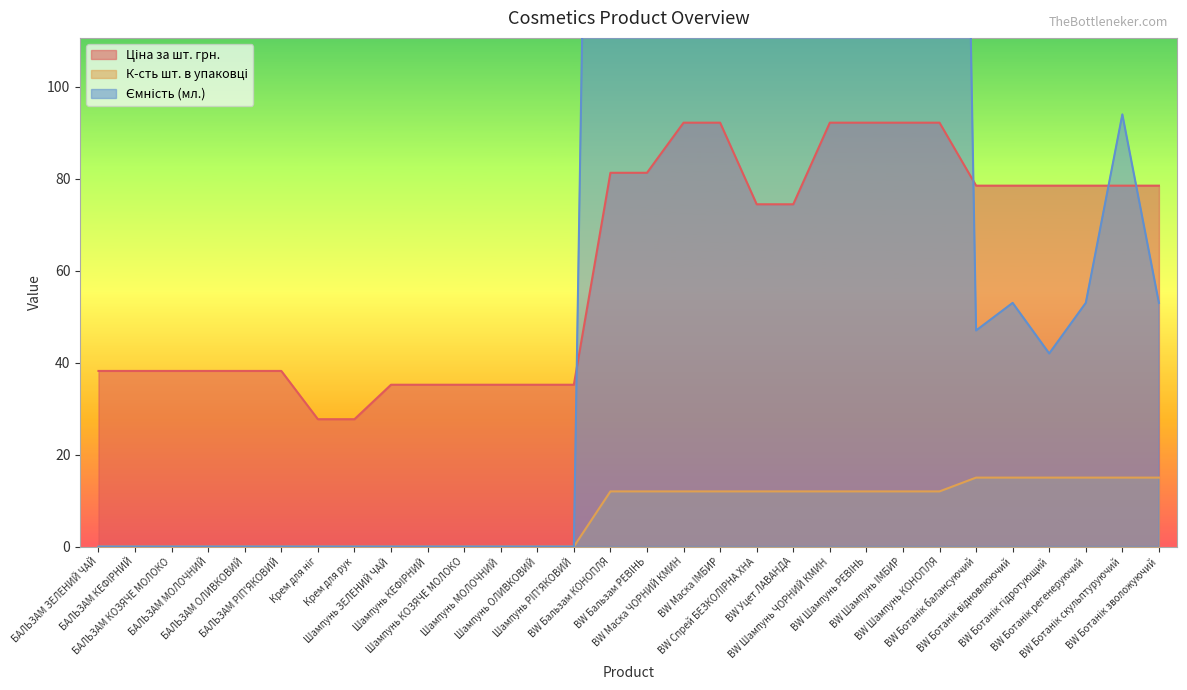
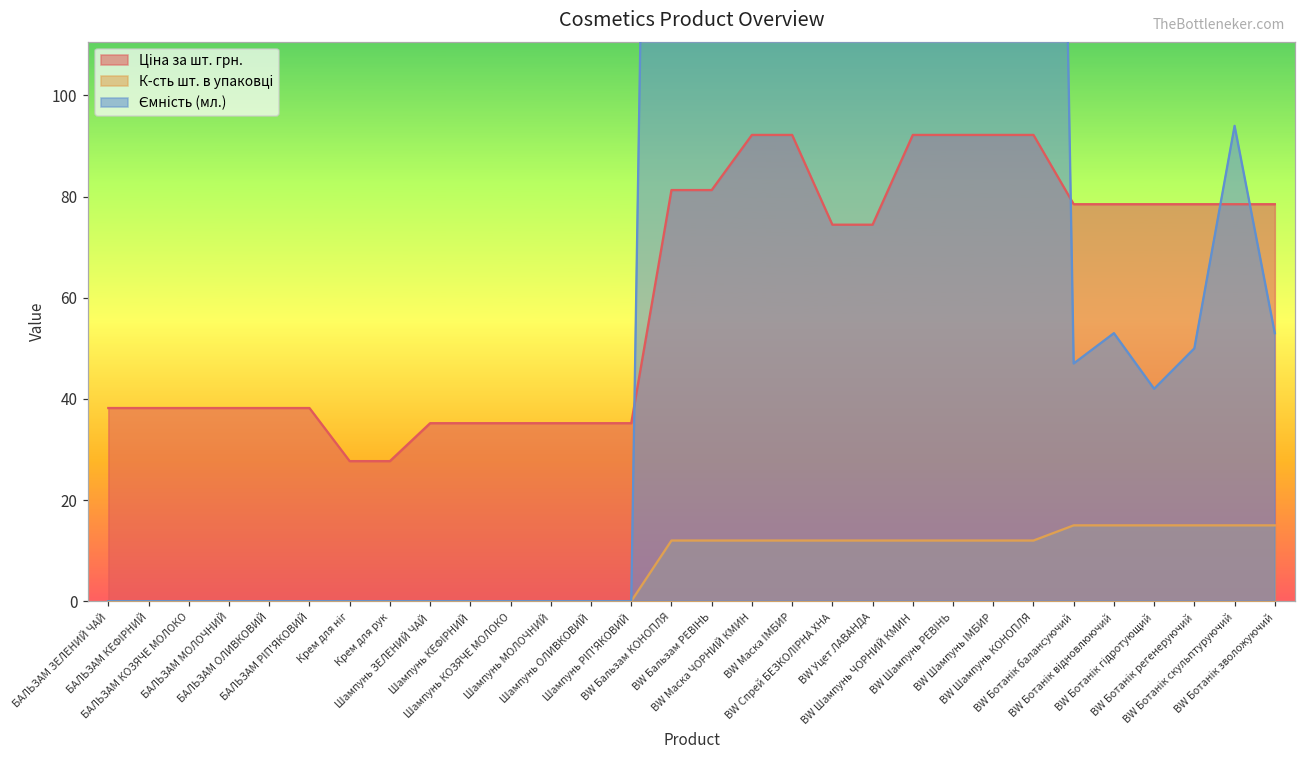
  {
    "Ємність (мл.)": {
      "BW Ботанік балансуючий": 47,
      "BW Ботанік відновлюючий": 53,
      "BW Ботанік гідротующий": 42,
-     "BW Ботанік регенеруючий": 53,
+     "BW Ботанік регенеруючий": 50,
      "BW Ботанік скульптуруючий": 94,
      "BW Ботанік зволожуючий": 53
    }
  }
